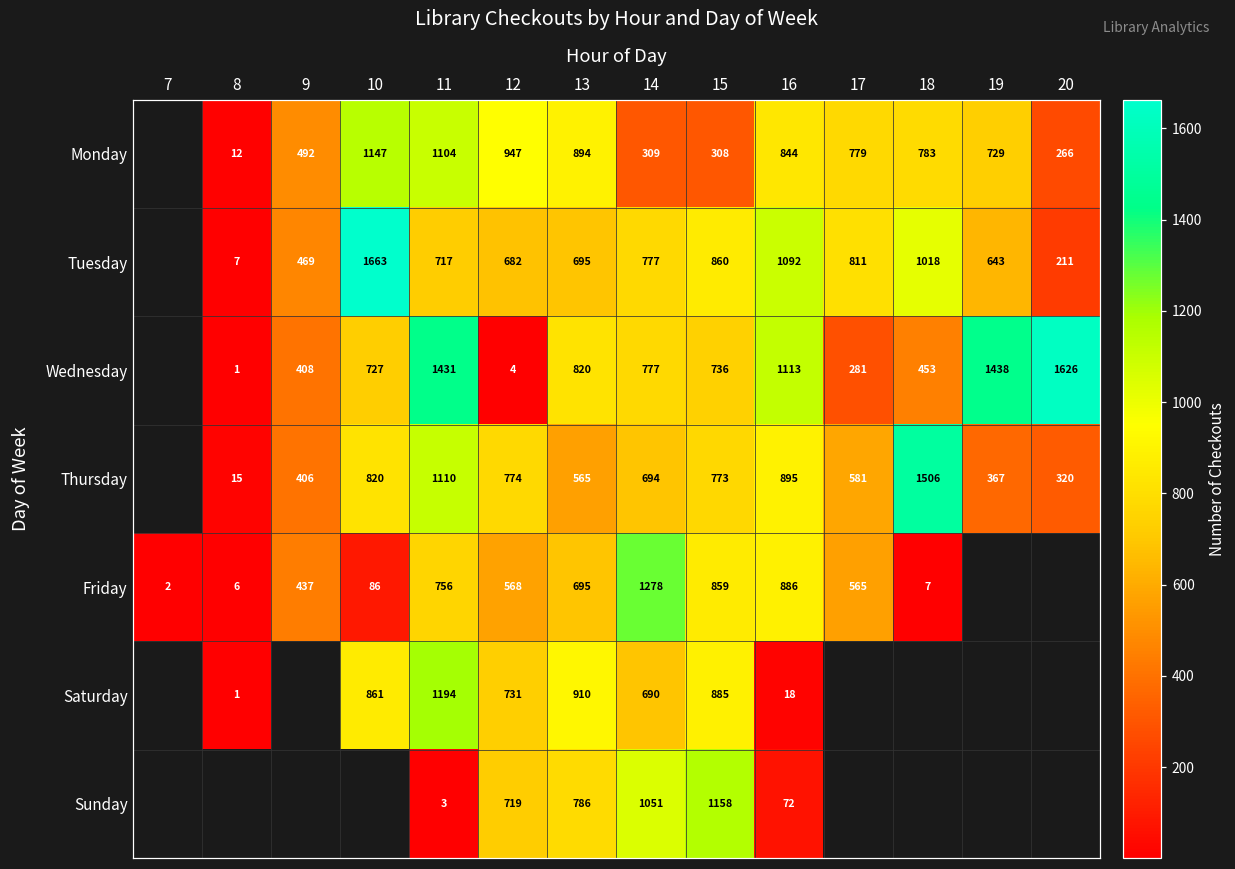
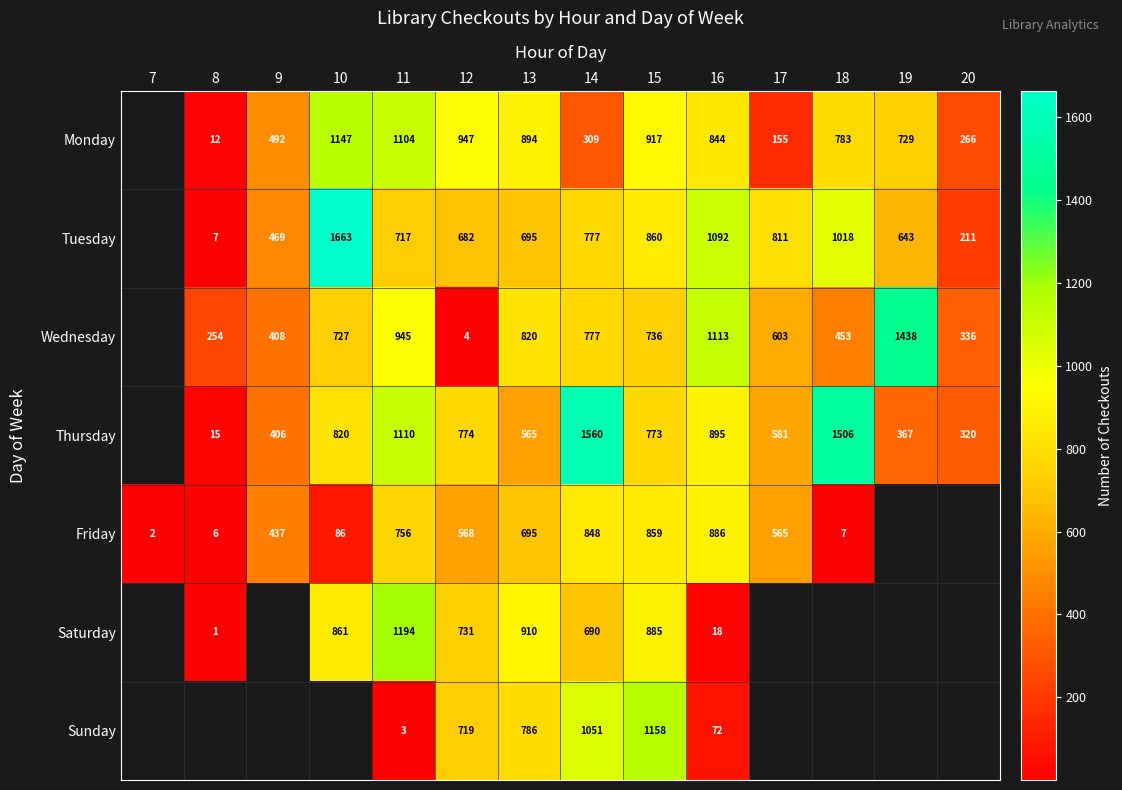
  {
    "Monday": {
      "8": 12,
      "9": 492,
      "10": 1147,
      "11": 1104,
      "12": 947,
      "13": 894,
      "14": 309,
-     "15": 308,
+     "15": 917,
      "16": 844,
-     "17": 779,
+     "17": 155,
      "18": 783,
      "19": 729,
      "20": 266
    },
    "Tuesday": {
      "8": 7,
      "9": 469,
      "10": 1663,
      "11": 717,
      "12": 682,
      "13": 695,
      "14": 777,
      "15": 860,
      "16": 1092,
      "17": 811,
      "18": 1018,
      "19": 643,
      "20": 211
    },
    "Wednesday": {
-     "8": 1,
+     "8": 254,
      "9": 408,
      "10": 727,
-     "11": 1431,
+     "11": 945,
      "12": 4,
      "13": 820,
      "14": 777,
      "15": 736,
      "16": 1113,
-     "17": 281,
+     "17": 603,
      "18": 453,
      "19": 1438,
-     "20": 1626
+     "20": 336
    },
    "Thursday": {
      "8": 15,
      "9": 406,
      "10": 820,
      "11": 1110,
      "12": 774,
      "13": 565,
-     "14": 694,
+     "14": 1560,
      "15": 773,
      "16": 895,
      "17": 581,
      "18": 1506,
      "19": 367,
      "20": 320
    },
    "Friday": {
      "7": 2,
      "8": 6,
      "9": 437,
      "10": 86,
      "11": 756,
      "12": 568,
      "13": 695,
-     "14": 1278,
+     "14": 848,
      "15": 859,
      "16": 886,
      "17": 565,
      "18": 7
    },
    "Saturday": {
      "8": 1,
      "10": 861,
      "11": 1194,
      "12": 731,
      "13": 910,
      "14": 690,
      "15": 885,
      "16": 18
    },
    "Sunday": {
      "11": 3,
      "12": 719,
      "13": 786,
      "14": 1051,
      "15": 1158,
      "16": 72
    }
  }
